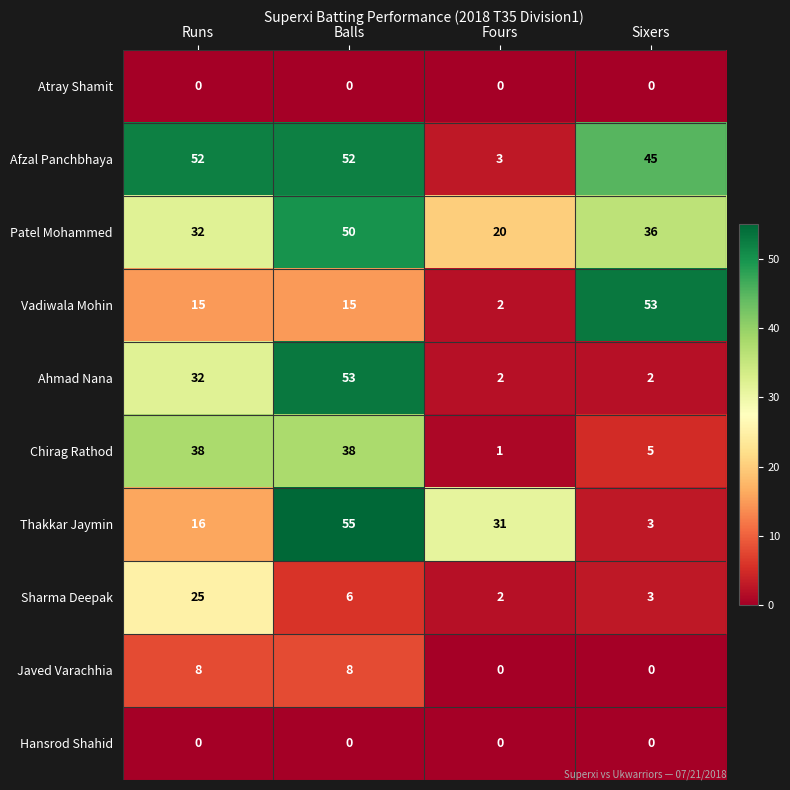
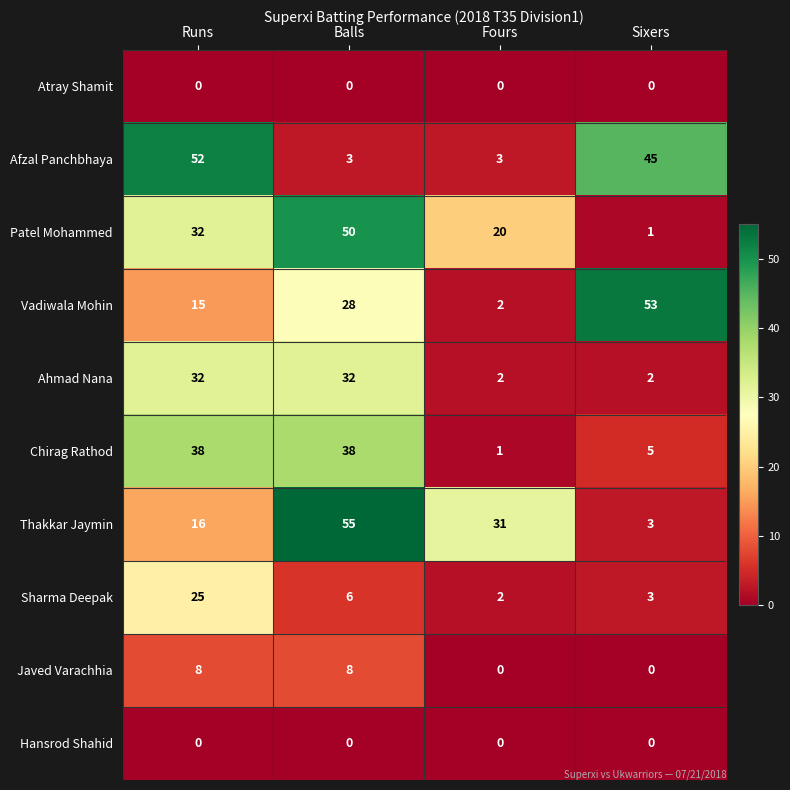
  {
    "Atray Shamit": {
      "Runs": 0,
      "Balls": 0,
      "Fours": 0,
      "Sixers": 0
    },
    "Afzal Panchbhaya": {
      "Runs": 52,
-     "Balls": 52,
+     "Balls": 3,
      "Fours": 3,
      "Sixers": 45
    },
    "Patel Mohammed": {
      "Runs": 32,
      "Balls": 50,
      "Fours": 20,
-     "Sixers": 36
+     "Sixers": 1
    },
    "Vadiwala Mohin": {
      "Runs": 15,
-     "Balls": 15,
+     "Balls": 28,
      "Fours": 2,
      "Sixers": 53
    },
    "Ahmad Nana": {
      "Runs": 32,
-     "Balls": 53,
+     "Balls": 32,
      "Fours": 2,
      "Sixers": 2
    },
    "Chirag Rathod": {
      "Runs": 38,
      "Balls": 38,
      "Fours": 1,
      "Sixers": 5
    },
    "Thakkar Jaymin": {
      "Runs": 16,
      "Balls": 55,
      "Fours": 31,
      "Sixers": 3
    },
    "Sharma Deepak": {
      "Runs": 25,
      "Balls": 6,
      "Fours": 2,
      "Sixers": 3
    },
    "Javed Varachhia": {
      "Runs": 8,
      "Balls": 8,
      "Fours": 0,
      "Sixers": 0
    },
    "Hansrod Shahid": {
      "Runs": 0,
      "Balls": 0,
      "Fours": 0
    }
  }
